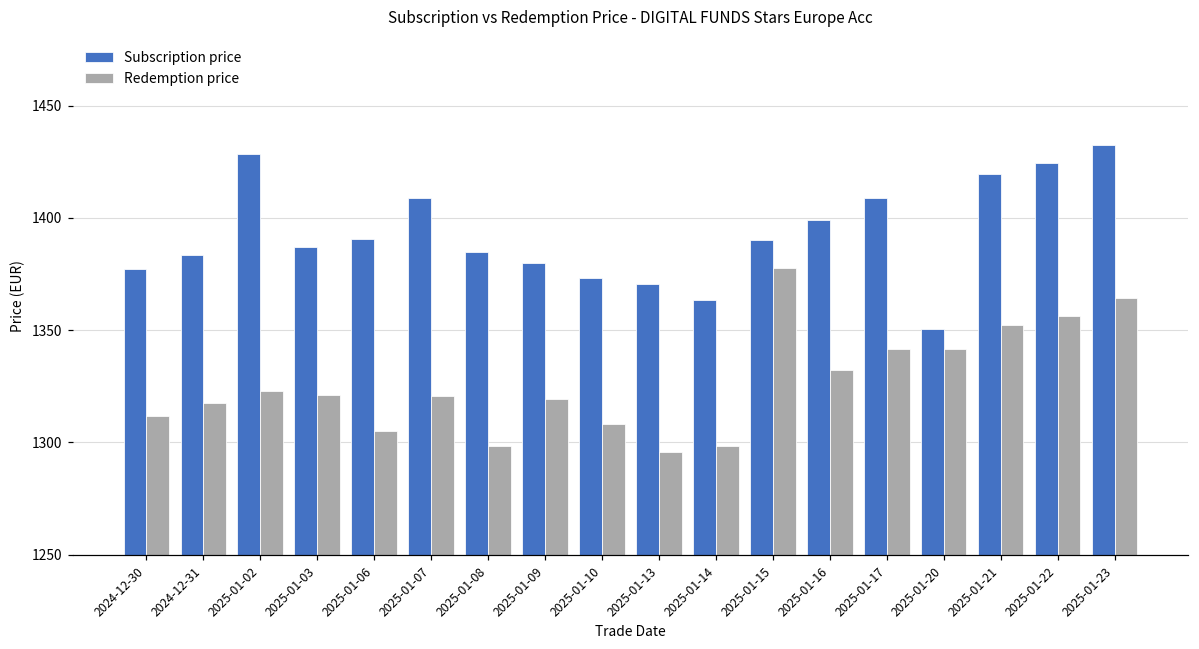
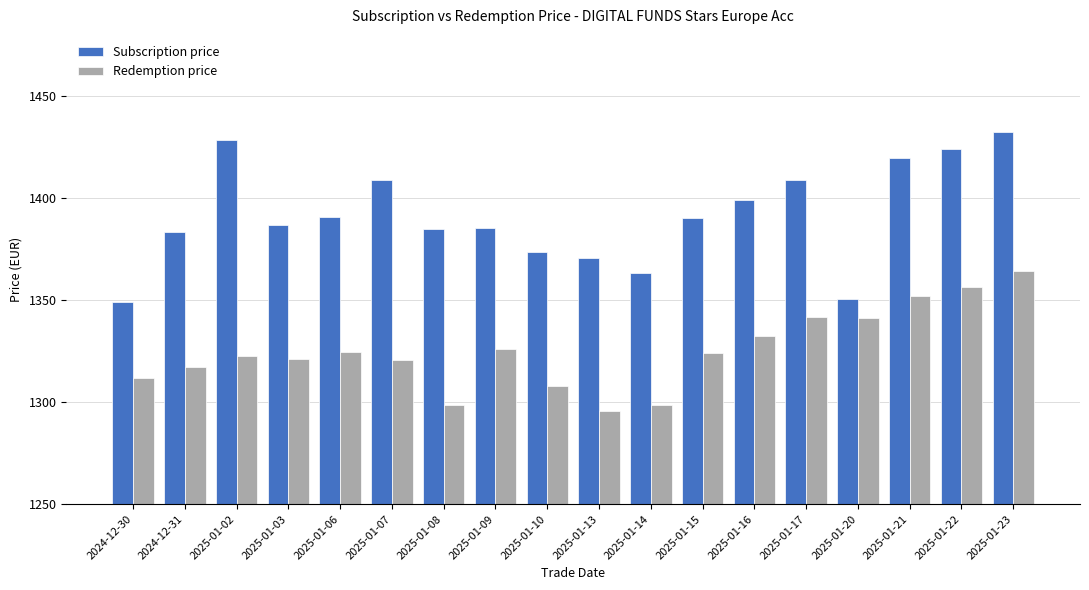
  {
    "Subscription price": {
-     "2024-12-30": 1377,
+     "2024-12-30": 1349,
      "2024-12-31": 1383,
      "2025-01-02": 1429,
      "2025-01-03": 1387,
      "2025-01-06": 1391,
      "2025-01-07": 1409,
      "2025-01-08": 1385,
-     "2025-01-09": 1380,
+     "2025-01-09": 1385,
      "2025-01-10": 1373,
      "2025-01-13": 1371,
      "2025-01-14": 1363,
      "2025-01-15": 1390,
      "2025-01-16": 1399,
      "2025-01-17": 1409,
      "2025-01-20": 1350,
      "2025-01-21": 1420,
      "2025-01-22": 1424,
      "2025-01-23": 1432
    },
    "Redemption price": {
      "2024-12-30": 1312,
      "2024-12-31": 1317,
      "2025-01-02": 1323,
      "2025-01-03": 1321,
-     "2025-01-06": 1305,
+     "2025-01-06": 1325,
      "2025-01-07": 1321,
      "2025-01-08": 1298,
-     "2025-01-09": 1319,
+     "2025-01-09": 1326,
      "2025-01-10": 1308,
      "2025-01-13": 1296,
      "2025-01-14": 1298,
-     "2025-01-15": 1378,
+     "2025-01-15": 1324,
      "2025-01-16": 1332,
      "2025-01-17": 1342,
      "2025-01-20": 1341,
      "2025-01-21": 1352,
      "2025-01-22": 1356,
      "2025-01-23": 1364
    }
  }
